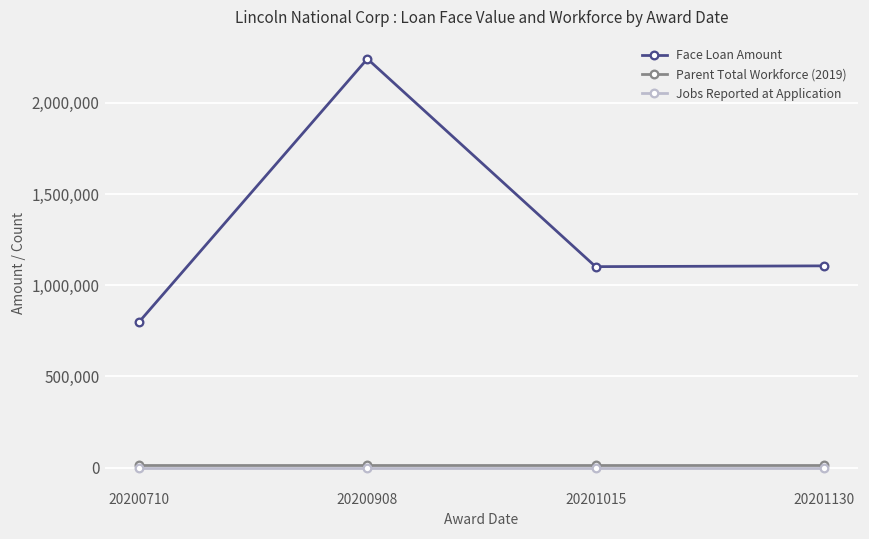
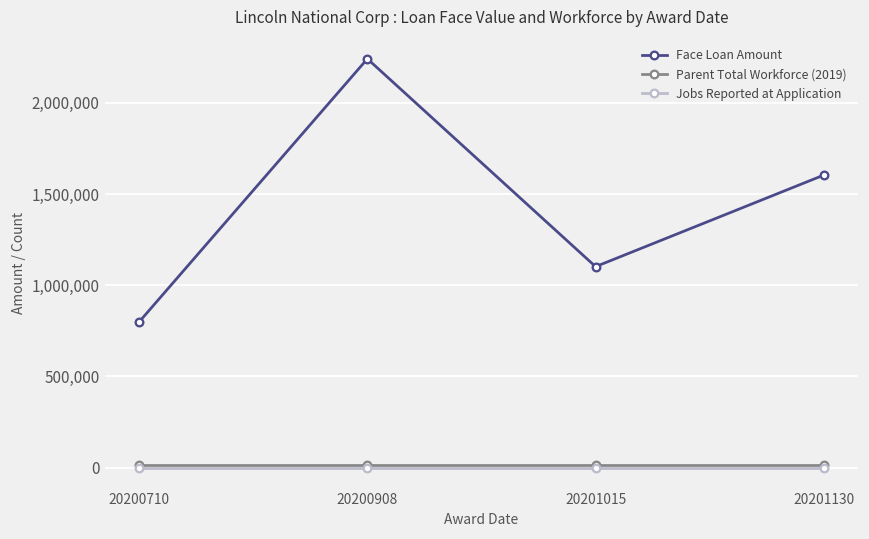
  {
    "Face Loan Amount": {
      "20200710": "800,000",
      "20200908": "2,240,000",
      "20201015": "1,100,000",
-     "20201130": "1,110,000"
+     "20201130": "1,600,000"
    }
  }
